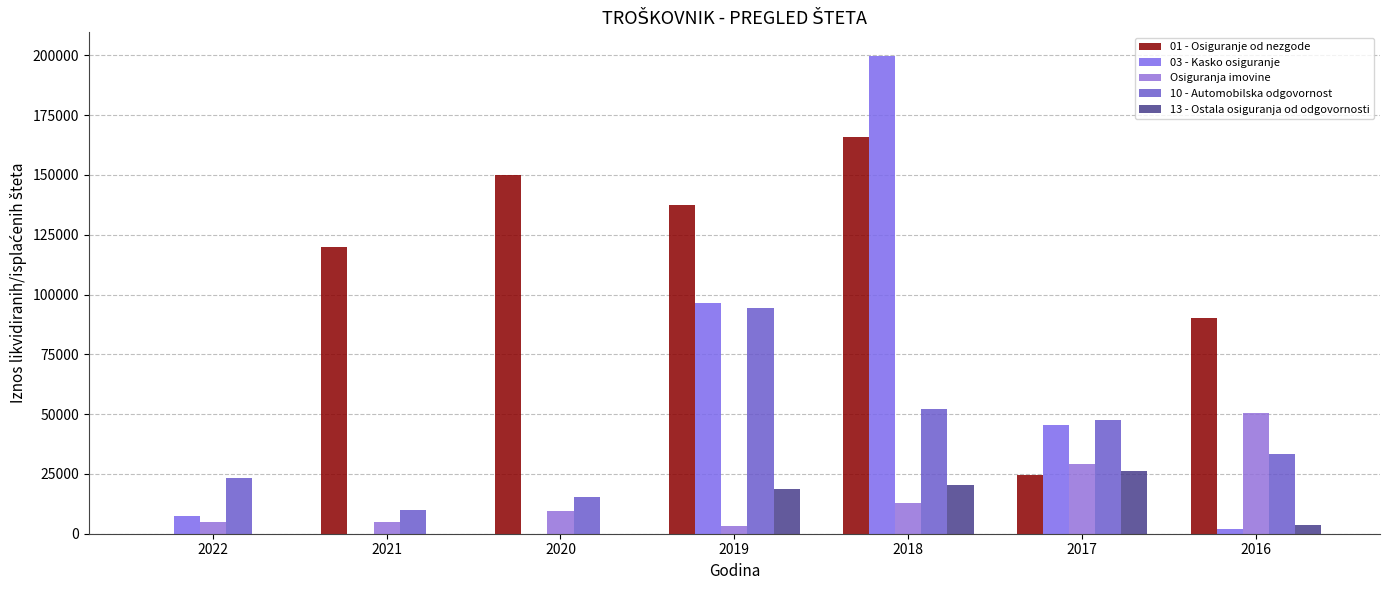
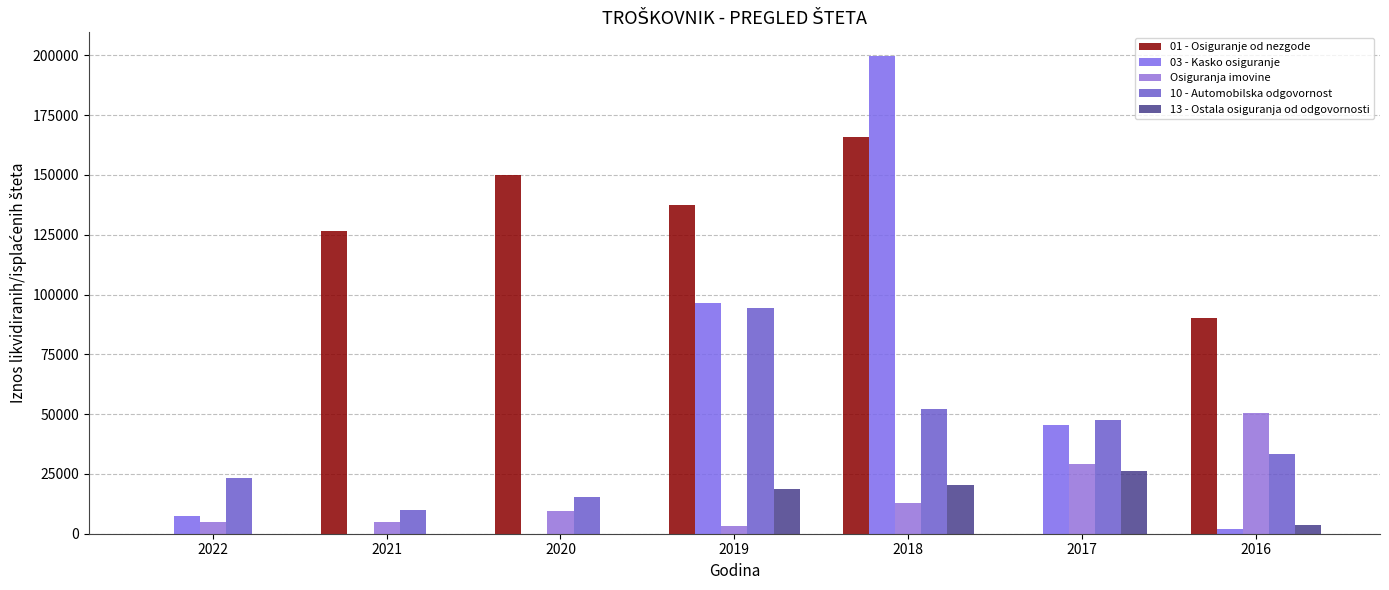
  {
    "01 - Osiguranje od nezgode": {
      "2022": 0,
-     "2021": 120000,
+     "2021": 127000,
      "2020": 150000,
      "2019": 137000,
      "2018": 166000,
-     "2017": 25000,
+     "2017": 0,
      "2016": 90000
    },
    "13 - Ostala osiguranja od odgovornosti": {
      "2022": 0,
      "2021": 0,
      "2020": 0,
      "2019": 19000,
      "2018": 20000,
      "2017": 26000,
      "2016": 4000
    }
  }
